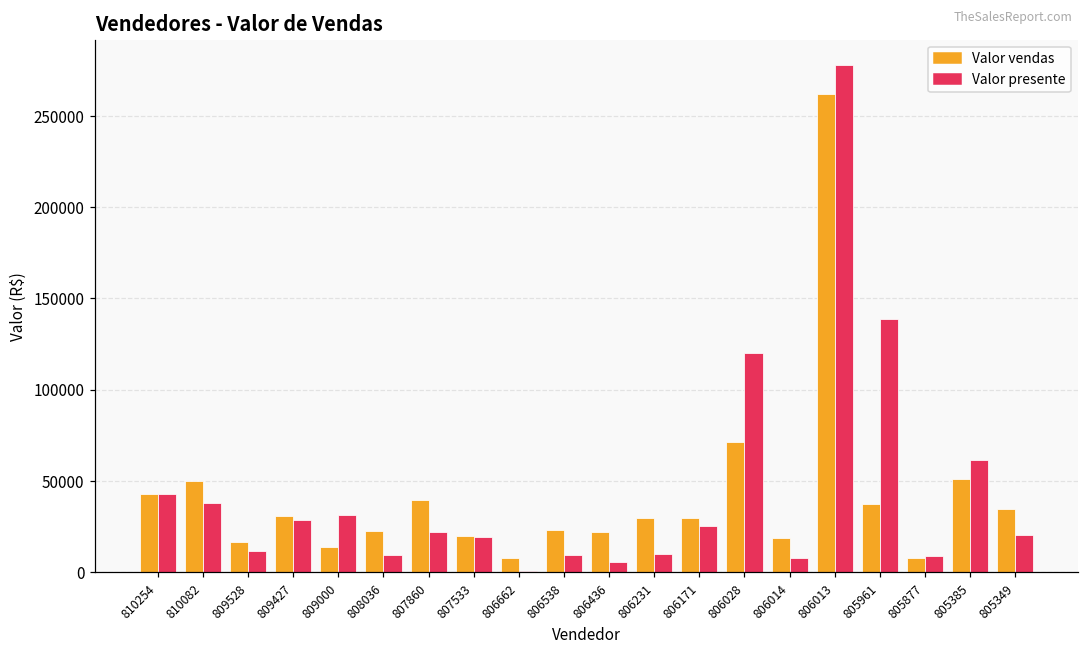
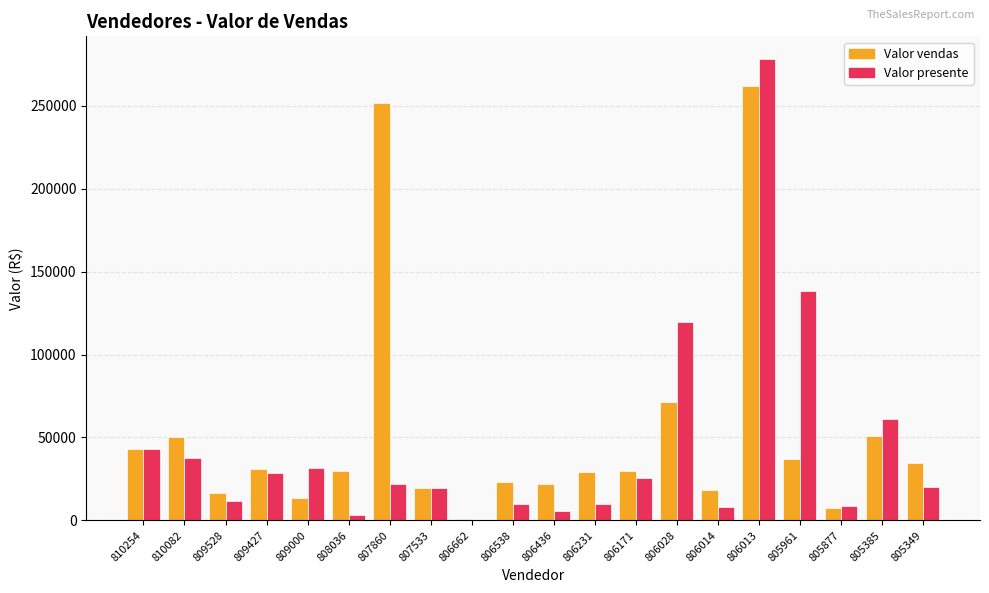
  {
    "Valor vendas": {
      "810254": 43000,
      "810082": 50000,
      "809528": 17000,
      "809427": 31000,
      "809000": 14000,
-     "808036": 22000,
-     "807860": 39000,
+     "808036": 29000,
+     "807860": 252000,
      "807533": 20000,
-     "806662": 8000,
+     "806662": 1000,
      "806538": 23000,
      "806436": 22000,
      "806231": 29000,
      "806171": 30000,
      "806028": 71000,
      "806014": 18000,
      "806013": 262000,
      "805961": 37000,
      "805877": 8000,
      "805385": 51000,
      "805349": 35000
    },
    "Valor presente": {
      "810254": 43000,
      "810082": 38000,
      "809528": 11000,
      "809427": 29000,
      "809000": 32000,
-     "808036": 9000,
+     "808036": 3000,
      "807860": 22000,
      "807533": 19000,
      "806538": 10000,
      "806436": 6000,
      "806231": 10000,
      "806171": 25000,
      "806028": 120000,
      "806014": 8000,
      "806013": 278000,
      "805961": 139000,
      "805877": 9000,
      "805385": 61000,
      "805349": 20000
    }
  }
